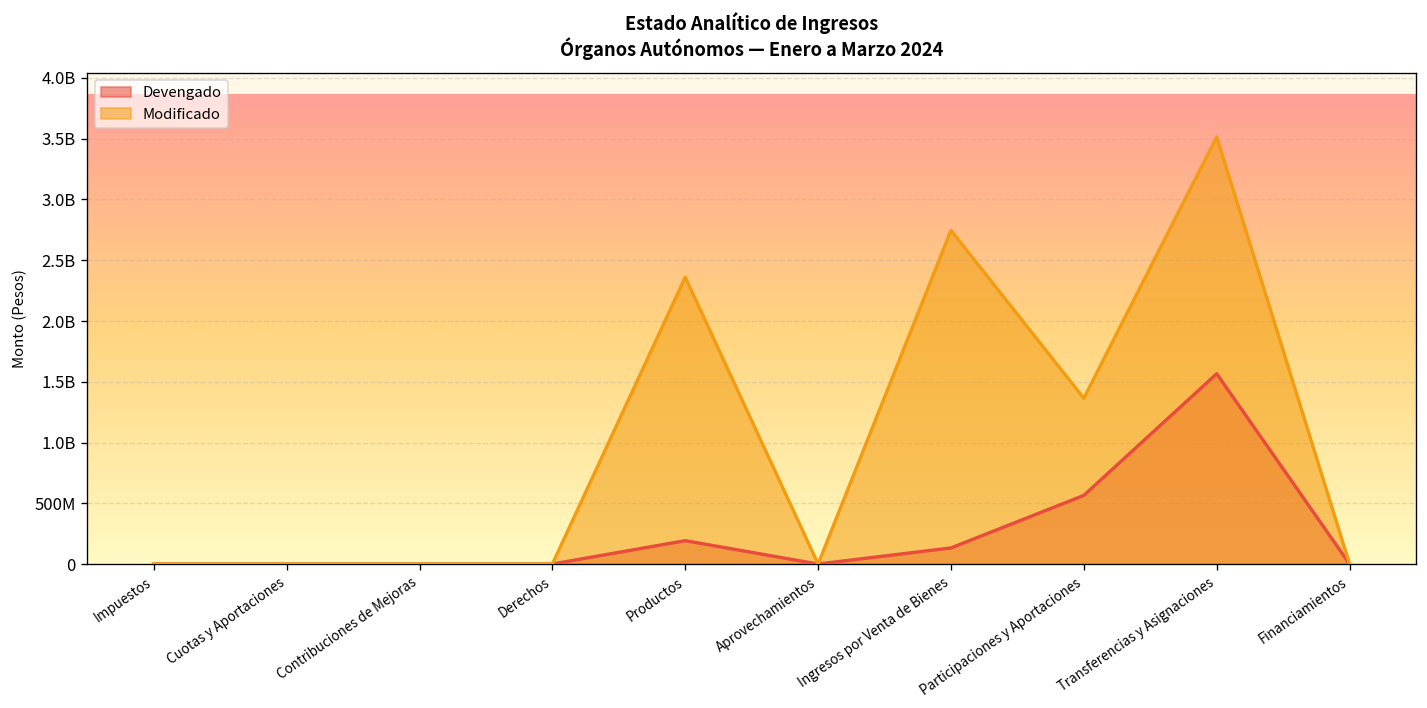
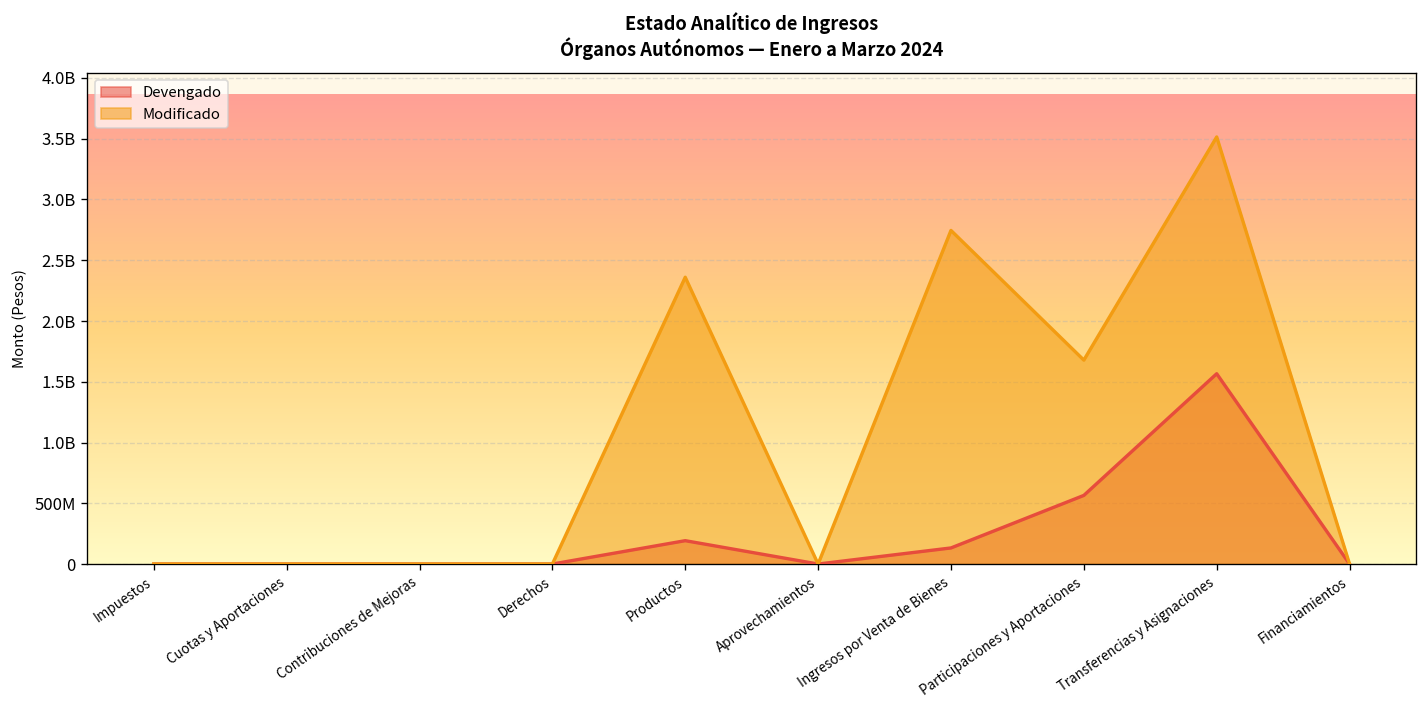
  {
    "Devengado": {
      "Productos": 190000000,
      "Ingresos por Venta de Bienes": 130000000,
      "Participaciones y Aportaciones": 560000000,
      "Transferencias y Asignaciones": 1570000000
    },
    "Modificado": {
      "Productos": 2360000000,
      "Ingresos por Venta de Bienes": 2750000000,
-     "Participaciones y Aportaciones": 1360000000,
+     "Participaciones y Aportaciones": 1680000000,
      "Transferencias y Asignaciones": 3510000000
    }
  }
